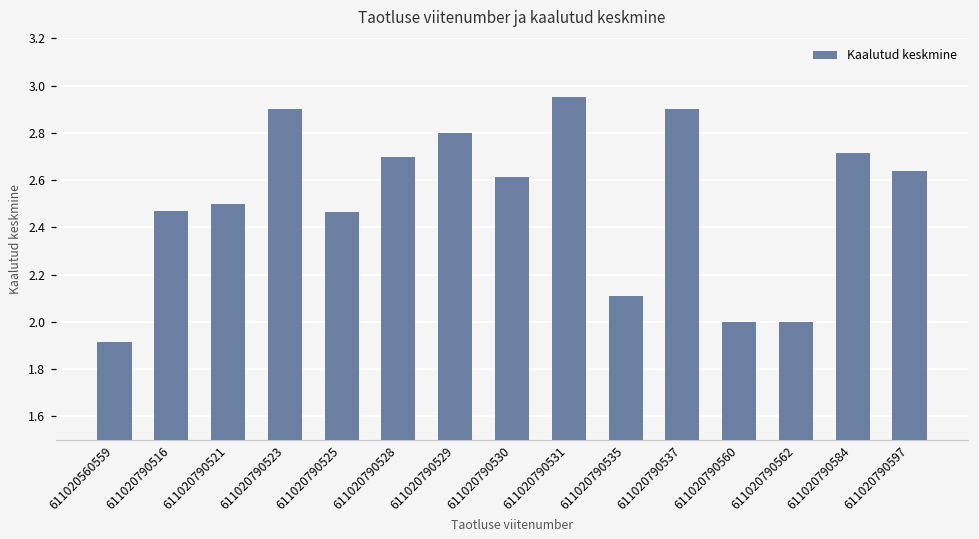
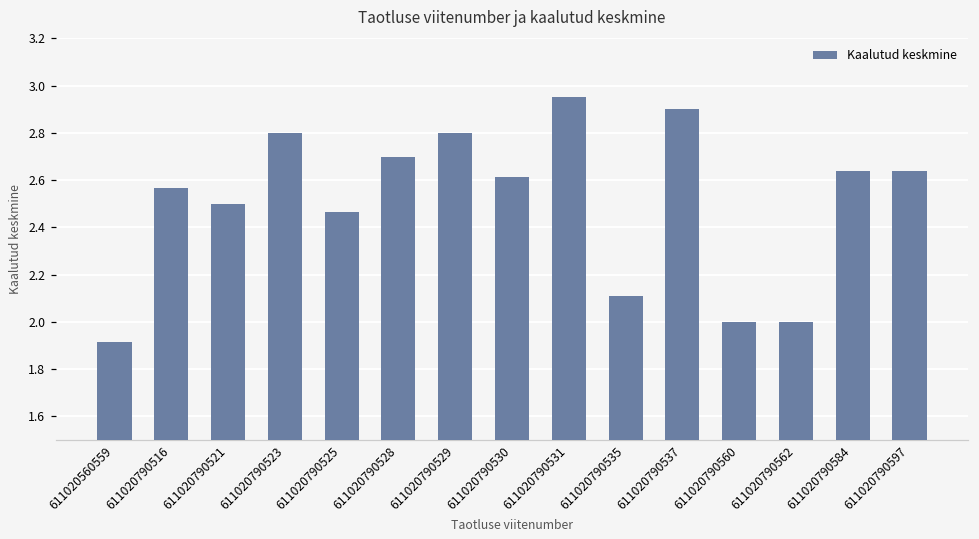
  {
    "611020560559": 1.92,
-   "611020790516": 2.47,
+   "611020790516": 2.57,
    "611020790521": 2.50,
-   "611020790523": 2.9,
+   "611020790523": 2.8,
    "611020790525": 2.47,
    "611020790528": 2.70,
    "611020790529": 2.80,
    "611020790530": 2.62,
    "611020790531": 2.95,
    "611020790535": 2.11,
    "611020790537": 2.90,
    "611020790560": 2.00,
    "611020790562": 2.00,
-   "611020790584": 2.72,
+   "611020790584": 2.64,
    "611020790597": 2.64
  }
